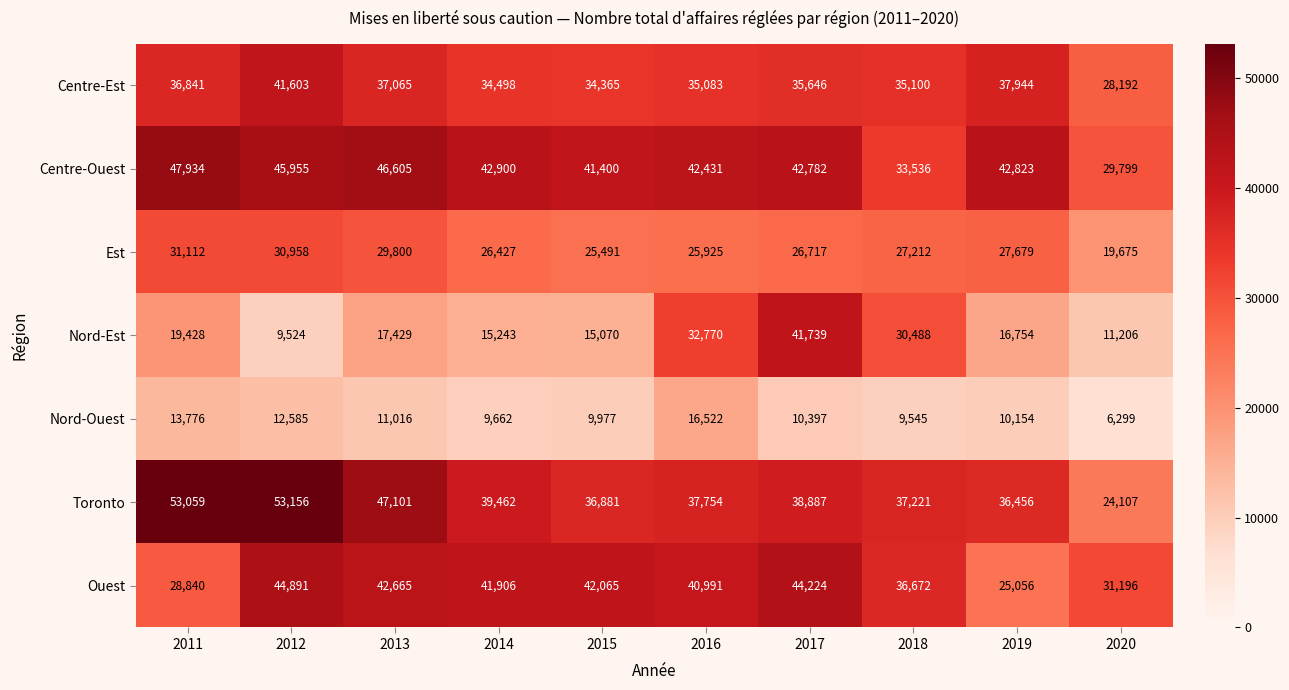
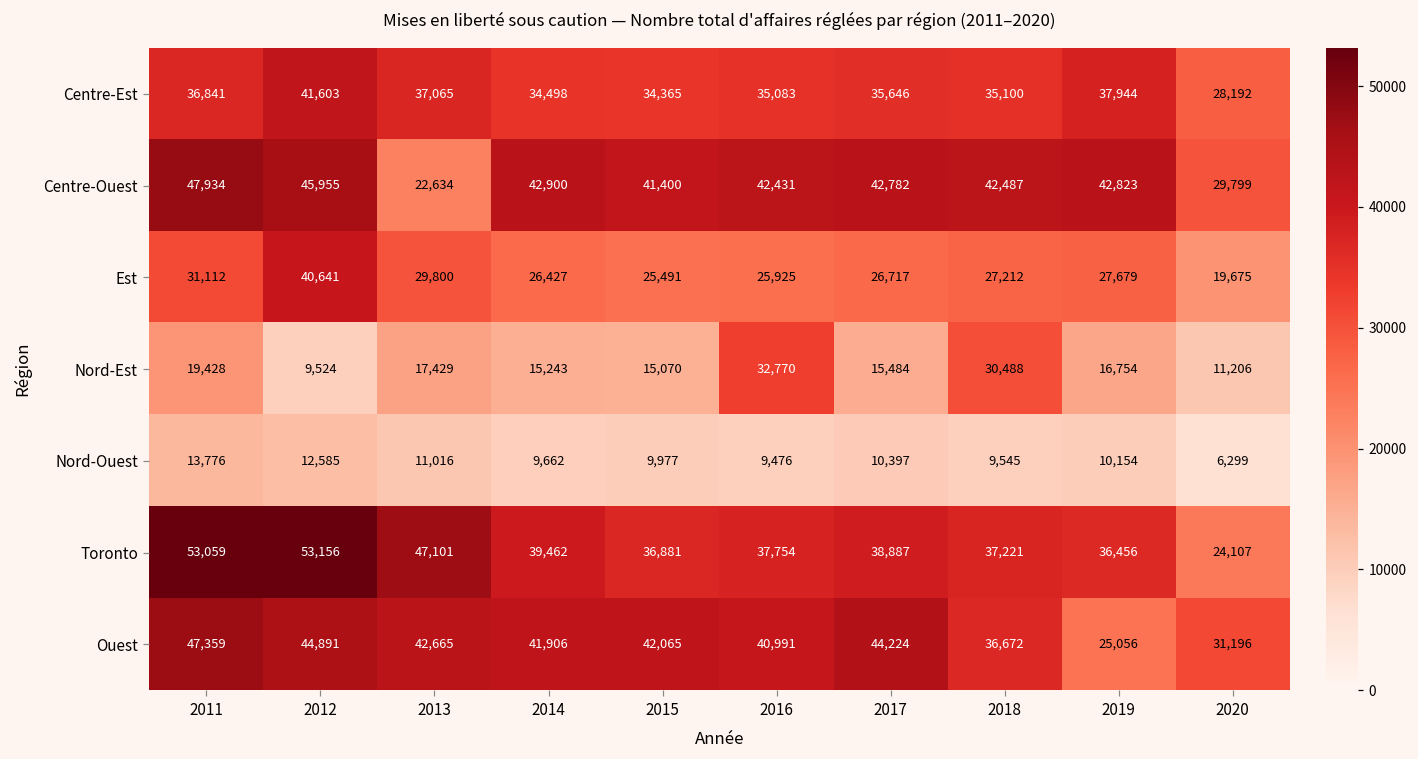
  {
    "Centre-Est": {
      "2011": "36,841",
      "2012": "41,603",
      "2013": "37,065",
      "2014": "34,498",
      "2015": "34,365",
      "2016": "35,083",
      "2017": "35,646",
      "2018": "35,100",
      "2019": "37,944",
      "2020": "28,192"
    },
    "Centre-Ouest": {
      "2011": "47,934",
      "2012": "45,955",
-     "2013": "46,605",
+     "2013": "22,634",
      "2014": "42,900",
      "2015": "41,400",
      "2016": "42,431",
      "2017": "42,782",
-     "2018": "33,536",
+     "2018": "42,487",
      "2019": "42,823",
      "2020": "29,799"
    },
    "Est": {
      "2011": "31,112",
-     "2012": "30,958",
+     "2012": "40,641",
      "2013": "29,800",
      "2014": "26,427",
      "2015": "25,491",
      "2016": "25,925",
      "2017": "26,717",
      "2018": "27,212",
      "2019": "27,679",
      "2020": "19,675"
    },
    "Nord-Est": {
      "2011": "19,428",
      "2012": "9,524",
      "2013": "17,429",
      "2014": "15,243",
      "2015": "15,070",
      "2016": "32,770",
-     "2017": "41,739",
+     "2017": "15,484",
      "2018": "30,488",
      "2019": "16,754",
      "2020": "11,206"
    },
    "Nord-Ouest": {
      "2011": "13,776",
      "2012": "12,585",
      "2013": "11,016",
      "2014": "9,662",
      "2015": "9,977",
-     "2016": "16,522",
+     "2016": "9,476",
      "2017": "10,397",
      "2018": "9,545",
      "2019": "10,154",
      "2020": "6,299"
    },
    "Toronto": {
      "2011": "53,059",
      "2012": "53,156",
      "2013": "47,101",
      "2014": "39,462",
      "2015": "36,881",
      "2016": "37,754",
      "2017": "38,887",
      "2018": "37,221",
      "2019": "36,456",
      "2020": "24,107"
    },
    "Ouest": {
-     "2011": "28,840",
+     "2011": "47,359",
      "2012": "44,891",
      "2013": "42,665",
      "2014": "41,906",
      "2015": "42,065",
      "2016": "40,991",
      "2017": "44,224",
      "2018": "36,672",
      "2019": "25,056",
      "2020": "31,196"
    }
  }
